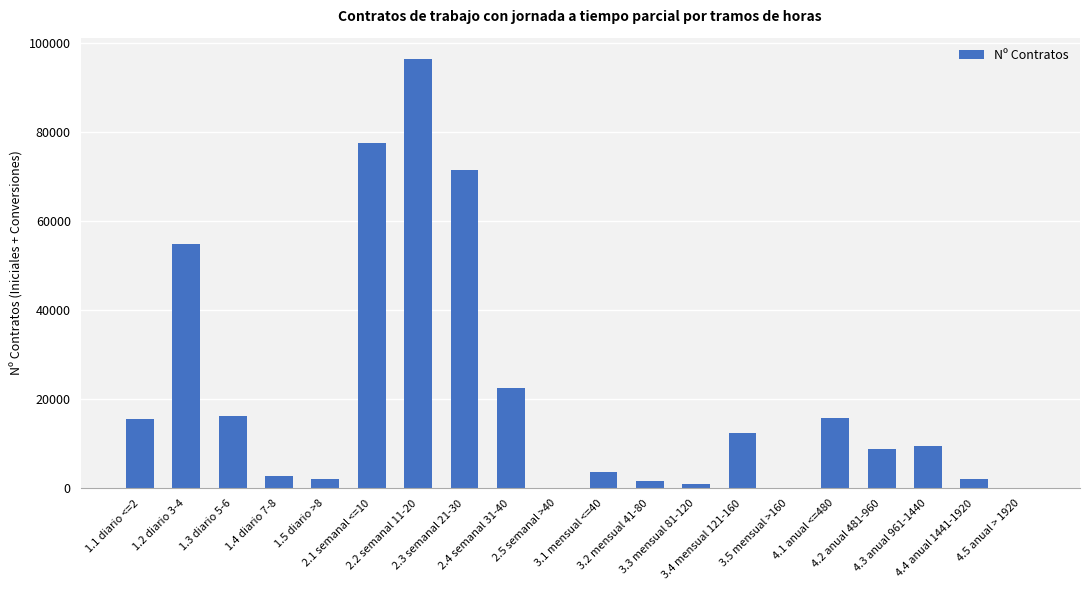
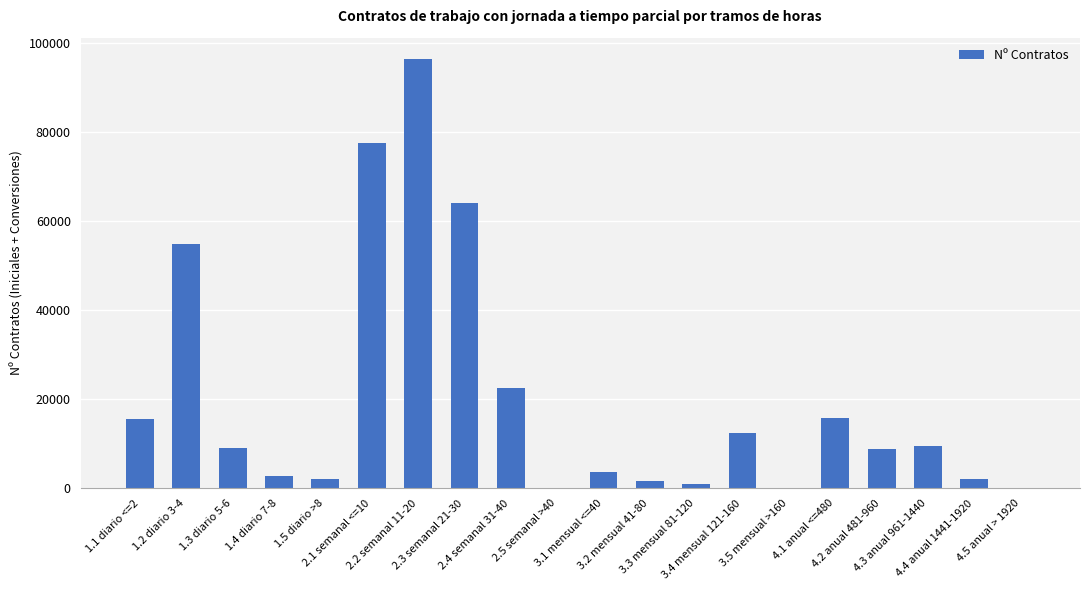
  {
    "1.1 diario <=2": 16000,
    "1.2 diario 3-4": 55000,
-   "1.3 diario 5-6": 16000,
+   "1.3 diario 5-6": 9000,
    "1.4 diario 7-8": 3000,
    "1.5 diario >8": 2000,
    "2.1 semanal <=10": 77000,
    "2.2 semanal 11-20": 96000,
-   "2.3 semanal 21-30": 71000,
+   "2.3 semanal 21-30": 64000,
    "2.4 semanal 31-40": 23000,
    "3.1 mensual <=40": 4000,
    "3.2 mensual 41-80": 2000,
    "3.3 mensual 81-120": 1000,
    "3.4 mensual 121-160": 12000,
    "4.1 anual <=480": 16000,
    "4.2 anual 481-960": 9000,
    "4.3 anual 961-1440": 9000,
    "4.4 anual 1441-1920": 2000
  }
